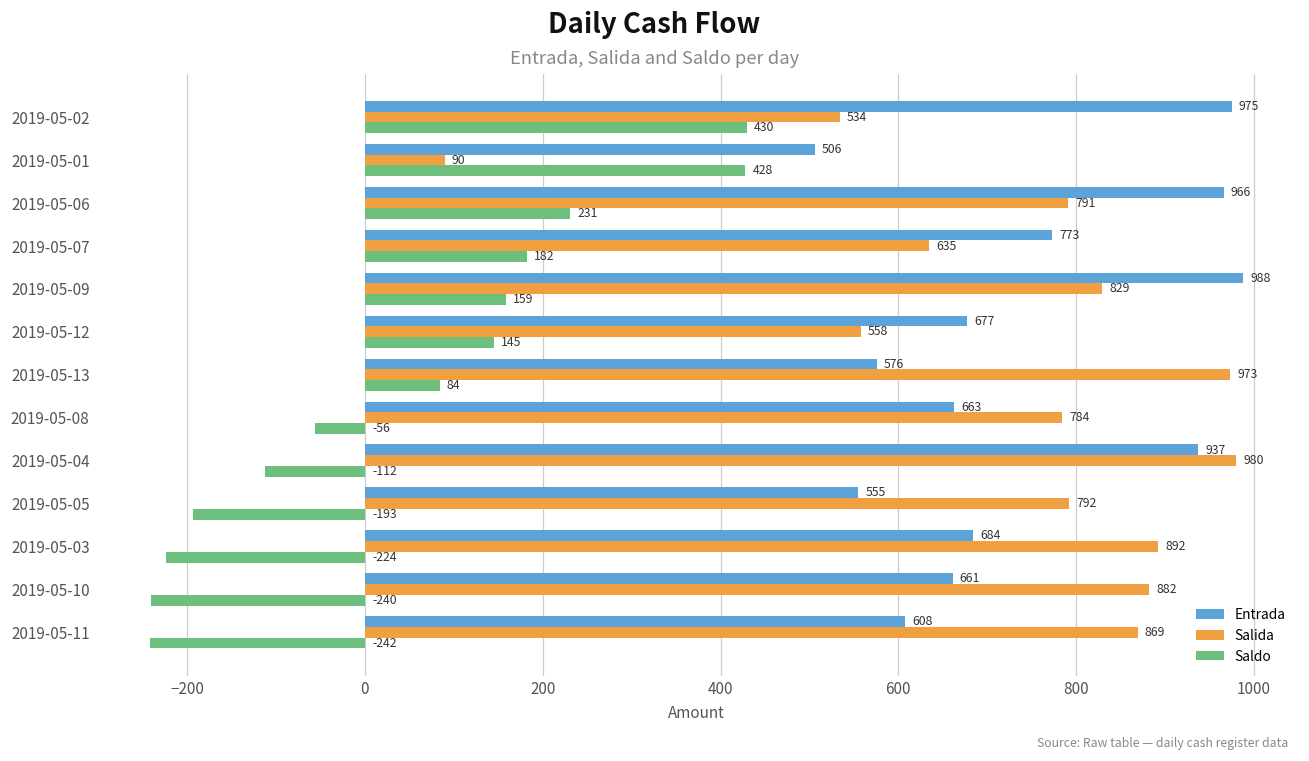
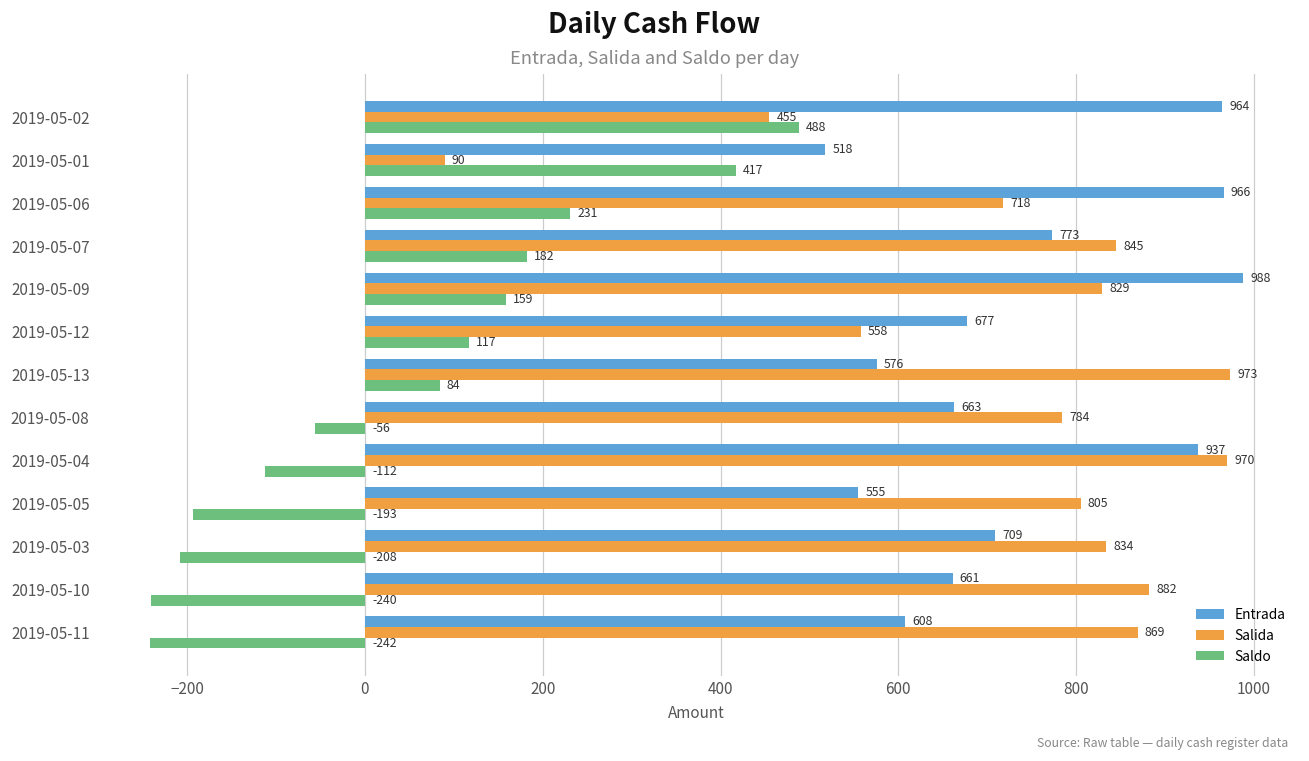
  {
    "Entrada": {
-     "2019-05-02": 975,
-     "2019-05-01": 506,
+     "2019-05-02": 964,
+     "2019-05-01": 518,
      "2019-05-06": 966,
      "2019-05-07": 773,
      "2019-05-09": 988,
      "2019-05-12": 677,
      "2019-05-13": 576,
      "2019-05-08": 663,
      "2019-05-04": 937,
      "2019-05-05": 555,
-     "2019-05-03": 684,
+     "2019-05-03": 709,
      "2019-05-10": 661,
      "2019-05-11": 608
    },
    "Salida": {
-     "2019-05-02": 534,
+     "2019-05-02": 455,
      "2019-05-01": 90,
-     "2019-05-06": 791,
-     "2019-05-07": 635,
+     "2019-05-06": 718,
+     "2019-05-07": 845,
      "2019-05-09": 829,
      "2019-05-12": 558,
      "2019-05-13": 973,
      "2019-05-08": 784,
-     "2019-05-04": 980,
-     "2019-05-05": 792,
-     "2019-05-03": 892,
+     "2019-05-04": 970,
+     "2019-05-05": 805,
+     "2019-05-03": 834,
      "2019-05-10": 882,
      "2019-05-11": 869
    },
    "Saldo": {
-     "2019-05-02": 430,
-     "2019-05-01": 428,
+     "2019-05-02": 488,
+     "2019-05-01": 417,
      "2019-05-06": 231,
      "2019-05-07": 182,
      "2019-05-09": 159,
-     "2019-05-12": 145,
+     "2019-05-12": 117,
      "2019-05-13": 84,
-     "2019-05-03": -224
+     "2019-05-03": -208
    }
  }
